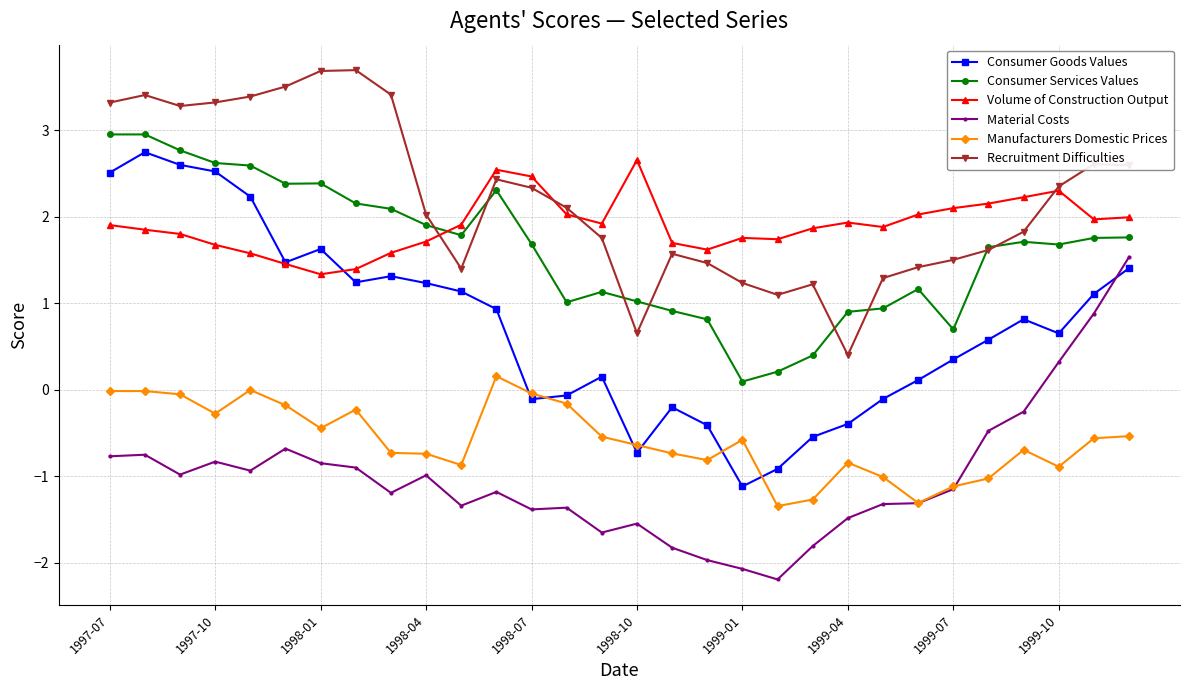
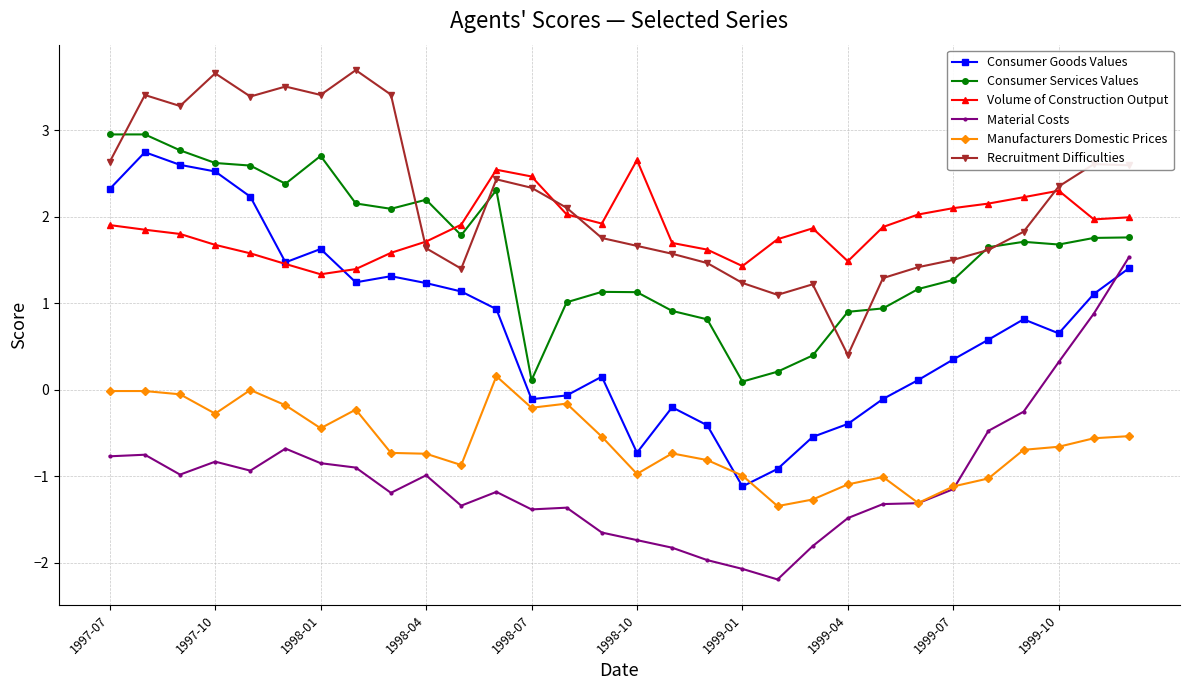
  {
    "Consumer Goods Values": {
-     "1997-07": 2.5,
+     "1997-07": 2.3,
      "1997-10": 2.5,
      "1998-01": 1.6,
      "1998-04": 1.2,
      "1998-07": -0.1,
      "1998-10": -0.7,
      "1999-01": -1.1,
      "1999-04": -0.4,
      "1999-07": 0.4,
      "1999-10": 0.7
    },
    "Consumer Services Values": {
      "1997-07": 2.9,
      "1997-10": 2.6,
-     "1998-01": 2.4,
-     "1998-04": 1.9,
-     "1998-07": 1.7,
-     "1998-10": 1.0,
+     "1998-01": 2.7,
+     "1998-04": 2.2,
+     "1998-07": 0.1,
+     "1998-10": 1.1,
      "1999-01": 0.1,
      "1999-04": 0.9,
-     "1999-07": 0.7,
+     "1999-07": 1.3,
      "1999-10": 1.7
    },
    "Volume of Construction Output": {
      "1997-07": 1.9,
      "1997-10": 1.7,
      "1998-01": 1.3,
      "1998-04": 1.7,
      "1998-07": 2.5,
      "1998-10": 2.7,
-     "1999-01": 1.8,
-     "1999-04": 1.9,
+     "1999-01": 1.4,
+     "1999-04": 1.5,
      "1999-07": 2.1,
      "1999-10": 2.3
    },
    "Material Costs": {
      "1997-07": -0.8,
      "1997-10": -0.8,
      "1998-01": -0.8,
      "1998-04": -1.0,
      "1998-07": -1.4,
-     "1998-10": -1.5,
+     "1998-10": -1.7,
      "1999-01": -2.1,
      "1999-04": -1.5,
      "1999-07": -1.1,
      "1999-10": 0.3
    },
    "Manufacturers Domestic Prices": {
      "1997-07": 0.0,
      "1997-10": -0.3,
      "1998-01": -0.4,
      "1998-04": -0.7,
-     "1998-07": 0.0,
-     "1998-10": -0.6,
-     "1999-01": -0.6,
-     "1999-04": -0.8,
+     "1998-07": -0.2,
+     "1998-10": -1.0,
+     "1999-01": -1.0,
+     "1999-04": -1.1,
      "1999-07": -1.1,
-     "1999-10": -0.9
+     "1999-10": -0.7
    },
    "Recruitment Difficulties": {
-     "1997-07": 3.3,
-     "1997-10": 3.3,
-     "1998-01": 3.7,
-     "1998-04": 2.0,
+     "1997-07": 2.6,
+     "1997-10": 3.7,
+     "1998-01": 3.4,
+     "1998-04": 1.6,
      "1998-07": 2.3,
-     "1998-10": 0.7,
+     "1998-10": 1.7,
      "1999-01": 1.2,
      "1999-04": 0.4,
      "1999-07": 1.5,
      "1999-10": 2.3
    }
  }
